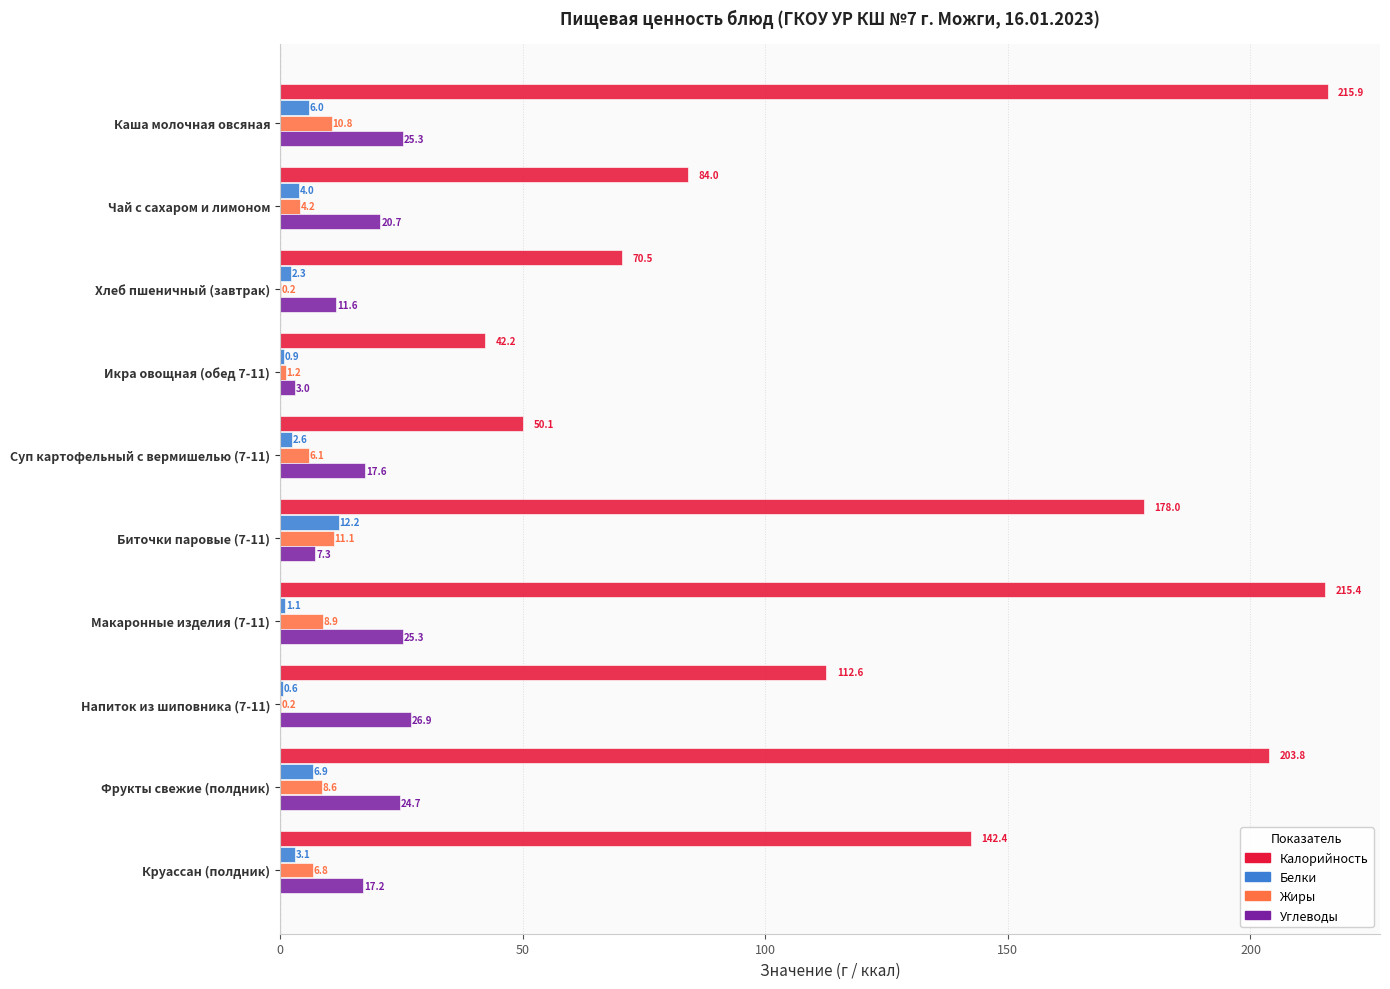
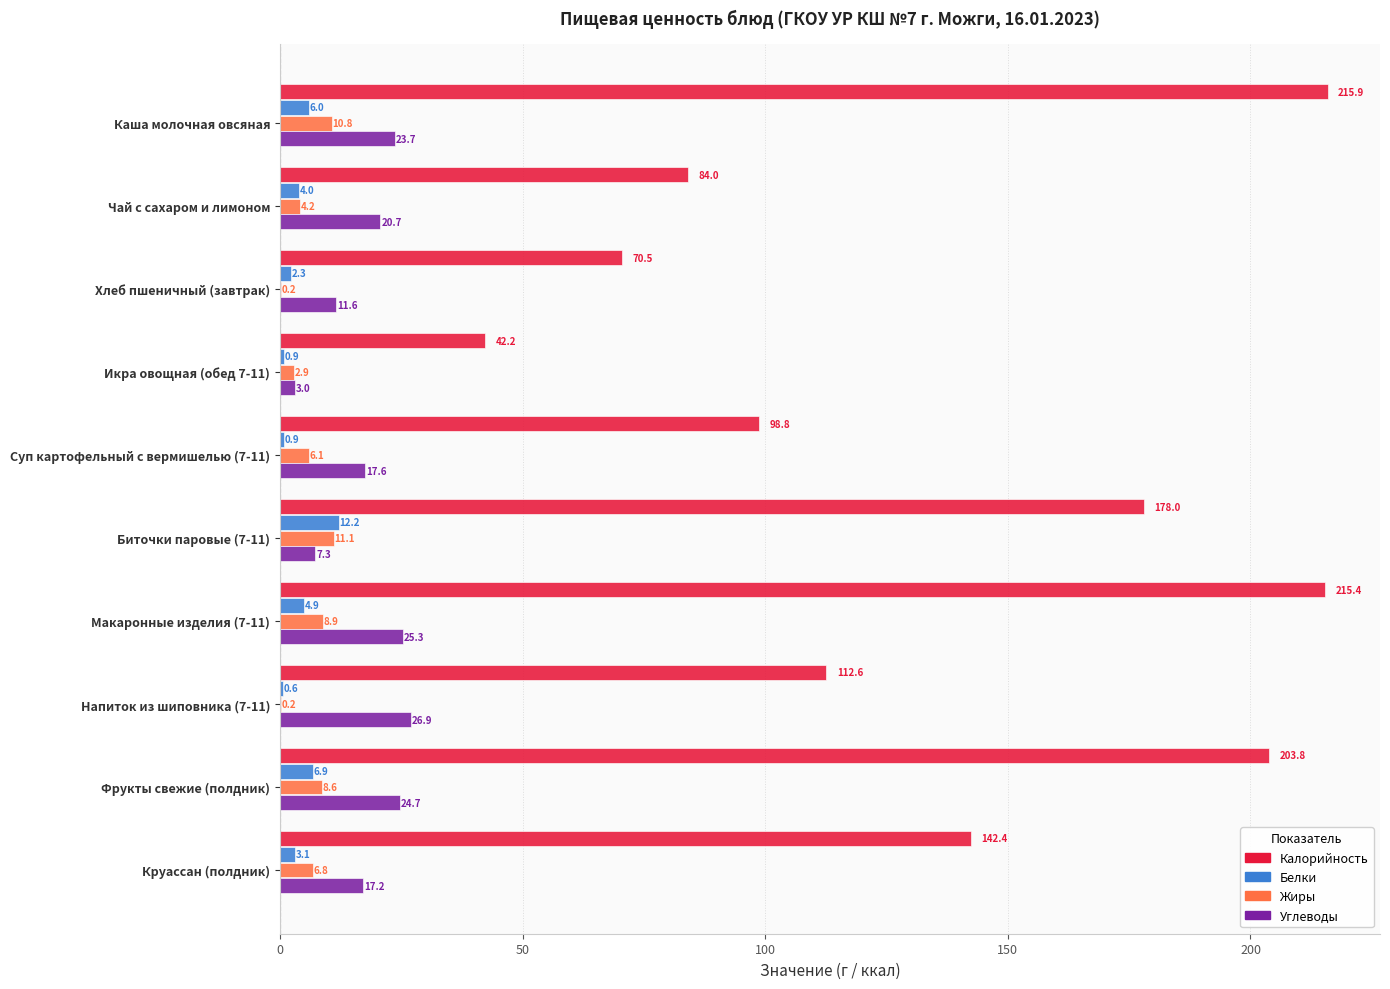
  {
    "Калорийность": {
      "Каша молочная овсяная": 215.9,
      "Чай с сахаром и лимоном": 84.0,
      "Хлеб пшеничный (завтрак)": 70.5,
      "Икра овощная (обед 7-11)": 42.2,
-     "Суп картофельный с вермишелью (7-11)": 50.1,
+     "Суп картофельный с вермишелью (7-11)": 98.8,
      "Биточки паровые (7-11)": 178.0,
      "Макаронные изделия (7-11)": 215.4,
      "Напиток из шиповника (7-11)": 112.6,
      "Фрукты свежие (полдник)": 203.8,
      "Круассан (полдник)": 142.4
    },
    "Белки": {
      "Каша молочная овсяная": 6.0,
      "Чай с сахаром и лимоном": 4.0,
      "Хлеб пшеничный (завтрак)": 2.3,
      "Икра овощная (обед 7-11)": 0.9,
-     "Суп картофельный с вермишелью (7-11)": 2.6,
+     "Суп картофельный с вермишелью (7-11)": 0.9,
      "Биточки паровые (7-11)": 12.2,
-     "Макаронные изделия (7-11)": 1.1,
+     "Макаронные изделия (7-11)": 4.9,
      "Напиток из шиповника (7-11)": 0.6,
      "Фрукты свежие (полдник)": 6.9,
      "Круассан (полдник)": 3.1
    },
    "Жиры": {
      "Каша молочная овсяная": 10.8,
      "Чай с сахаром и лимоном": 4.2,
      "Хлеб пшеничный (завтрак)": 0.2,
-     "Икра овощная (обед 7-11)": 1.2,
+     "Икра овощная (обед 7-11)": 2.9,
      "Суп картофельный с вермишелью (7-11)": 6.1,
      "Биточки паровые (7-11)": 11.1,
      "Макаронные изделия (7-11)": 8.9,
      "Напиток из шиповника (7-11)": 0.2,
      "Фрукты свежие (полдник)": 8.6,
      "Круассан (полдник)": 6.8
    },
    "Углеводы": {
-     "Каша молочная овсяная": 25.3,
+     "Каша молочная овсяная": 23.7,
      "Чай с сахаром и лимоном": 20.7,
      "Хлеб пшеничный (завтрак)": 11.6,
      "Икра овощная (обед 7-11)": 3.0,
      "Суп картофельный с вермишелью (7-11)": 17.6,
      "Биточки паровые (7-11)": 7.3,
      "Макаронные изделия (7-11)": 25.3,
      "Напиток из шиповника (7-11)": 26.9,
      "Фрукты свежие (полдник)": 24.7,
      "Круассан (полдник)": 17.2
    }
  }
